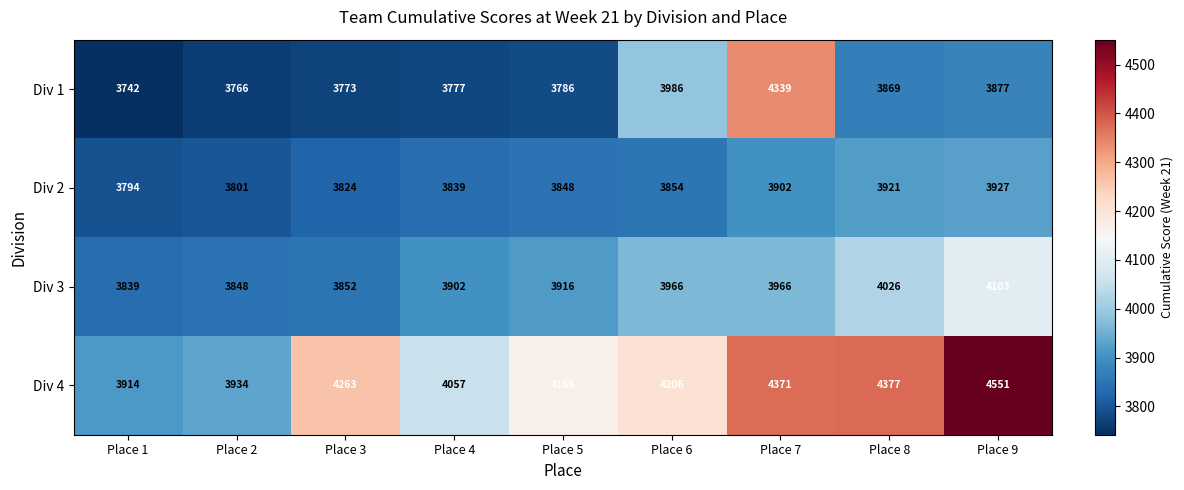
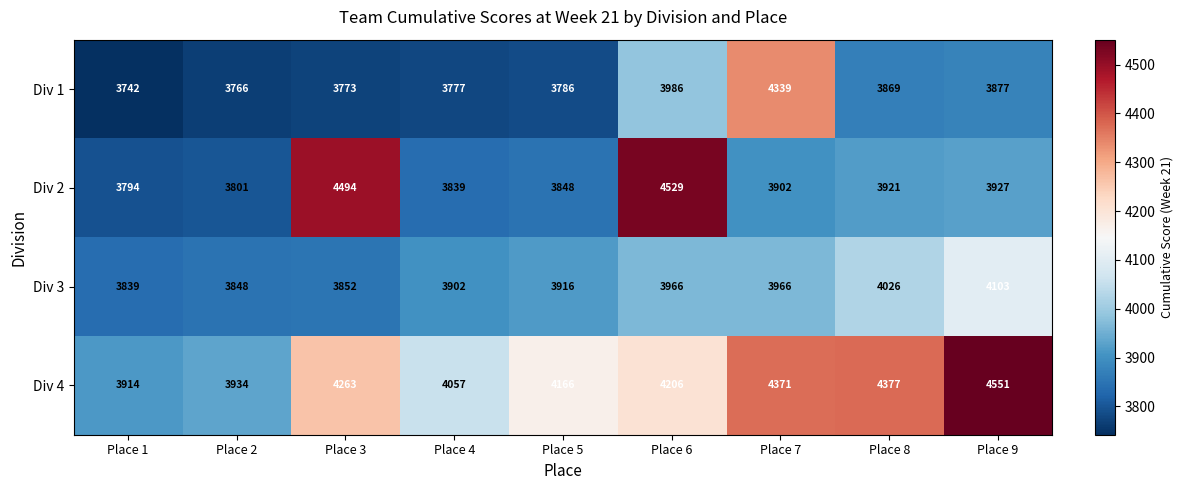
  {
    "Div 1": {
      "Place 1": 3742,
      "Place 2": 3766,
      "Place 3": 3773,
      "Place 4": 3777,
      "Place 5": 3786,
      "Place 6": 3986,
      "Place 7": 4339,
      "Place 8": 3869,
      "Place 9": 3877
    },
    "Div 2": {
      "Place 1": 3794,
      "Place 2": 3801,
-     "Place 3": 3824,
+     "Place 3": 4494,
      "Place 4": 3839,
      "Place 5": 3848,
-     "Place 6": 3854,
+     "Place 6": 4529,
      "Place 7": 3902,
      "Place 8": 3921,
      "Place 9": 3927
    },
    "Div 3": {
      "Place 1": 3839,
      "Place 2": 3848,
      "Place 3": 3852,
      "Place 4": 3902,
      "Place 5": 3916,
      "Place 6": 3966,
      "Place 7": 3966,
      "Place 8": 4026
    },
    "Div 4": {
      "Place 1": 3914,
      "Place 2": 3934,
      "Place 3": 4263,
      "Place 4": 4057,
      "Place 7": 4371,
      "Place 8": 4377,
      "Place 9": 4551
    }
  }
